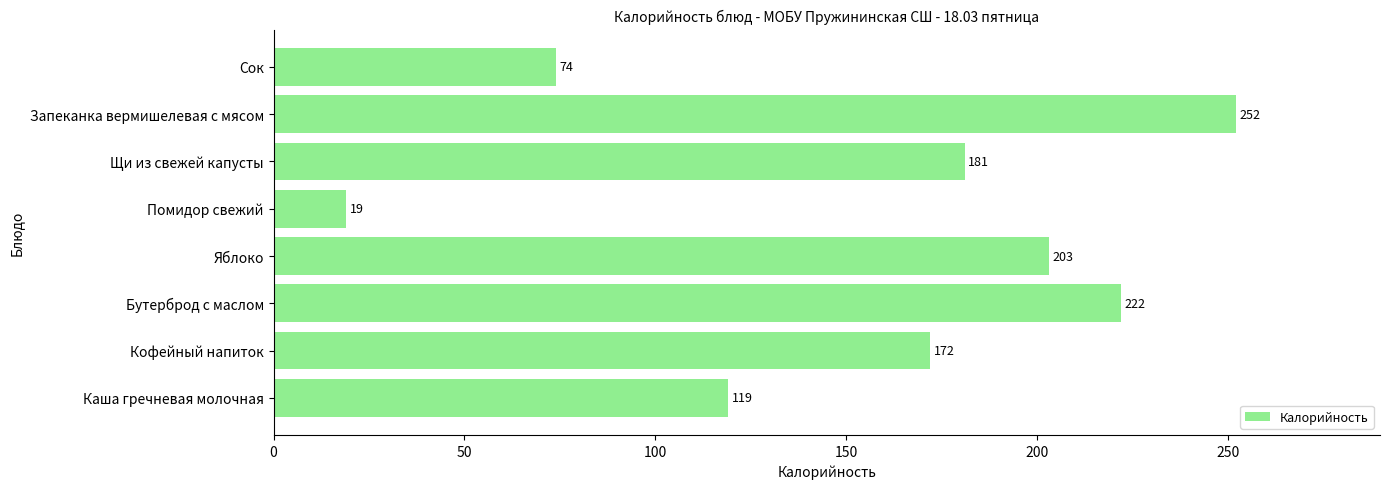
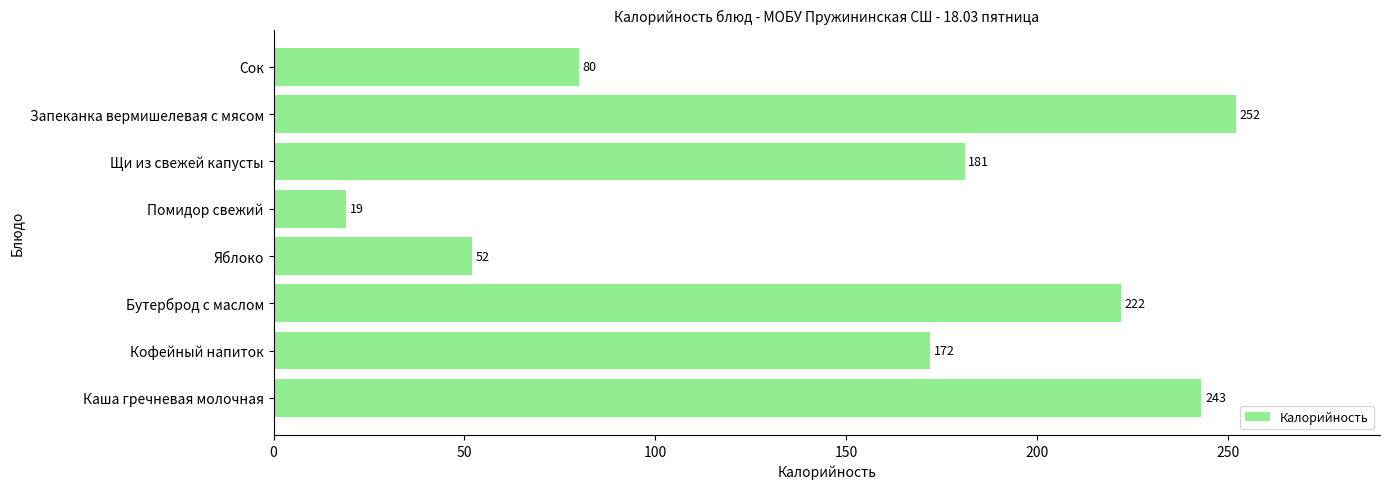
  {
-   "Сок": 74,
+   "Сок": 80,
    "Запеканка вермишелевая с мясом": 252,
    "Щи из свежей капусты": 181,
    "Помидор свежий": 19,
-   "Яблоко": 203,
+   "Яблоко": 52,
    "Бутерброд с маслом": 222,
    "Кофейный напиток": 172,
-   "Каша гречневая молочная": 119
+   "Каша гречневая молочная": 243
  }
